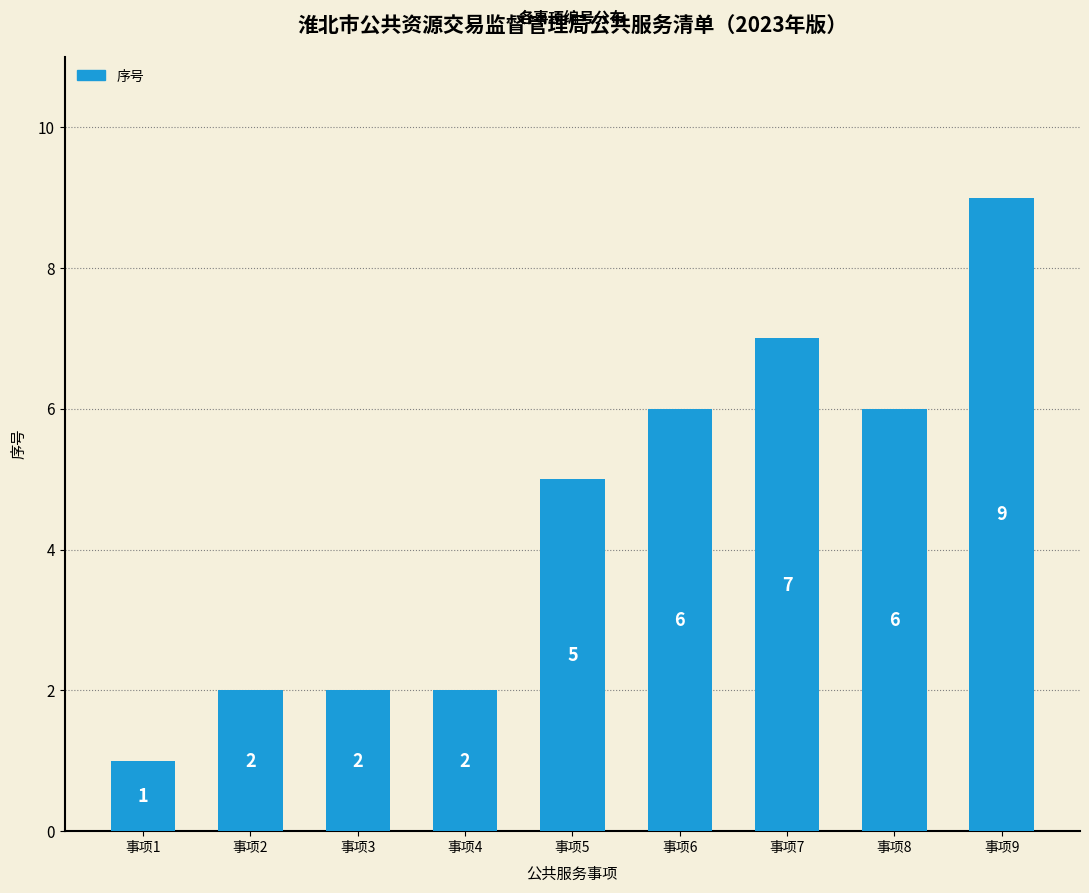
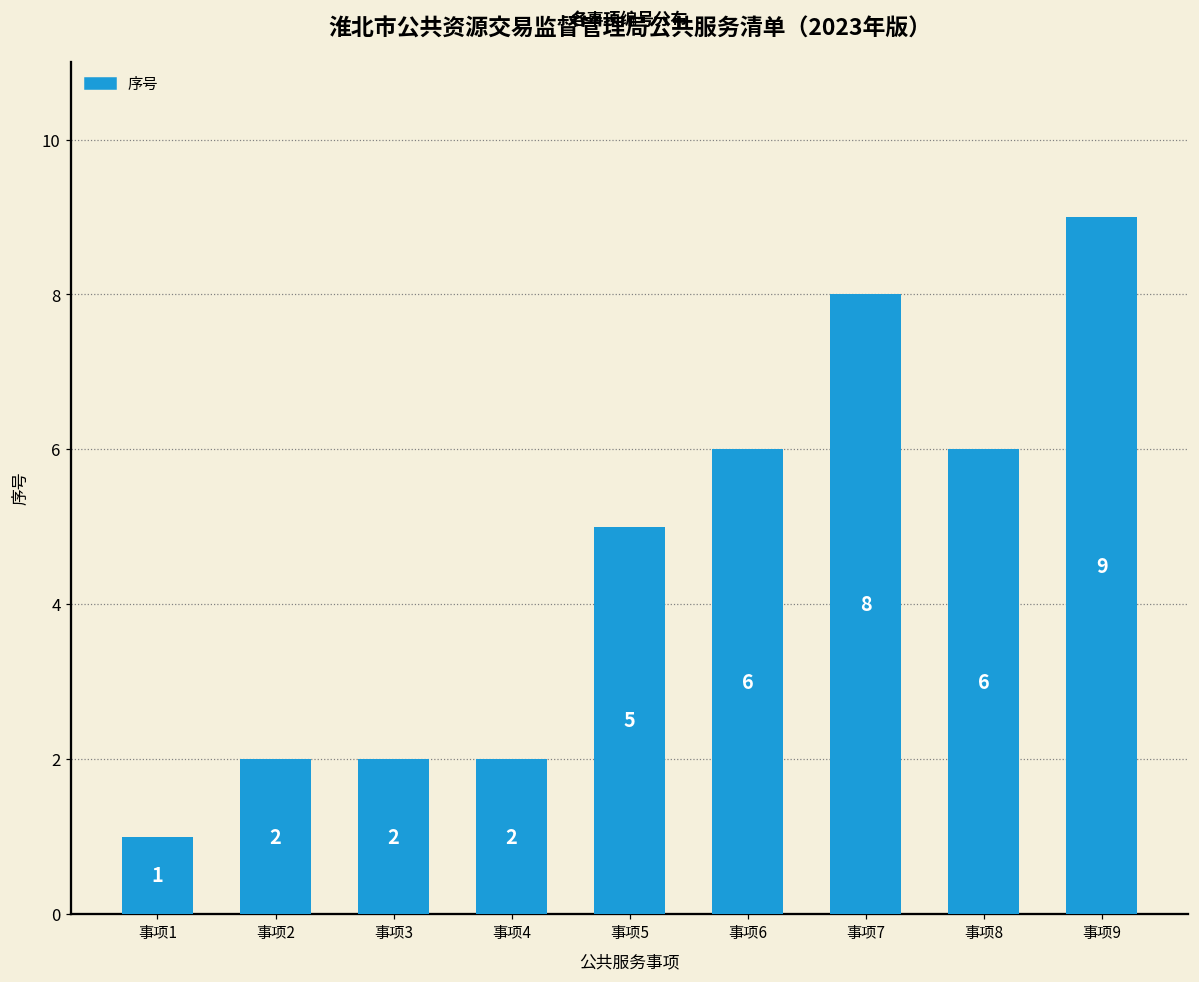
  {
    "事项1": 1,
    "事项2": 2,
    "事项3": 2,
    "事项4": 2,
    "事项5": 5,
    "事项6": 6,
-   "事项7": 7,
+   "事项7": 8,
    "事项8": 6,
    "事项9": 9
  }
